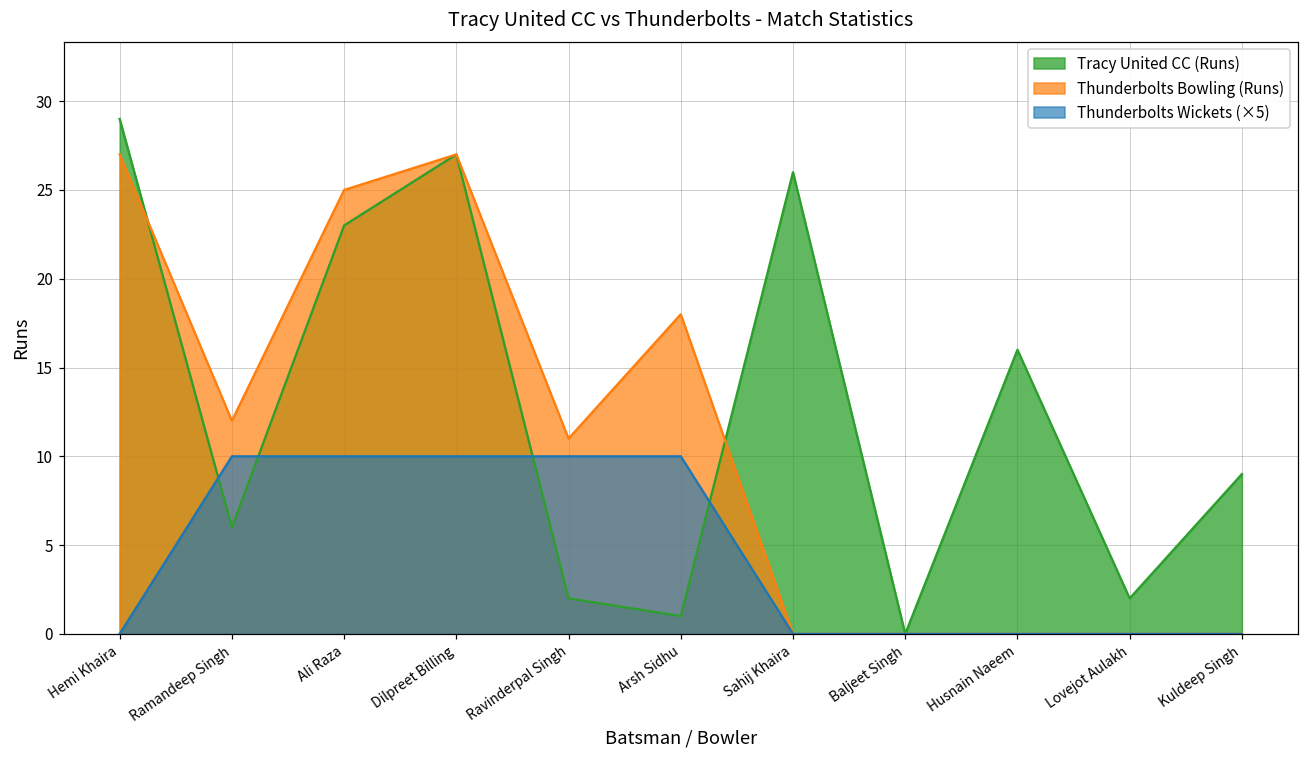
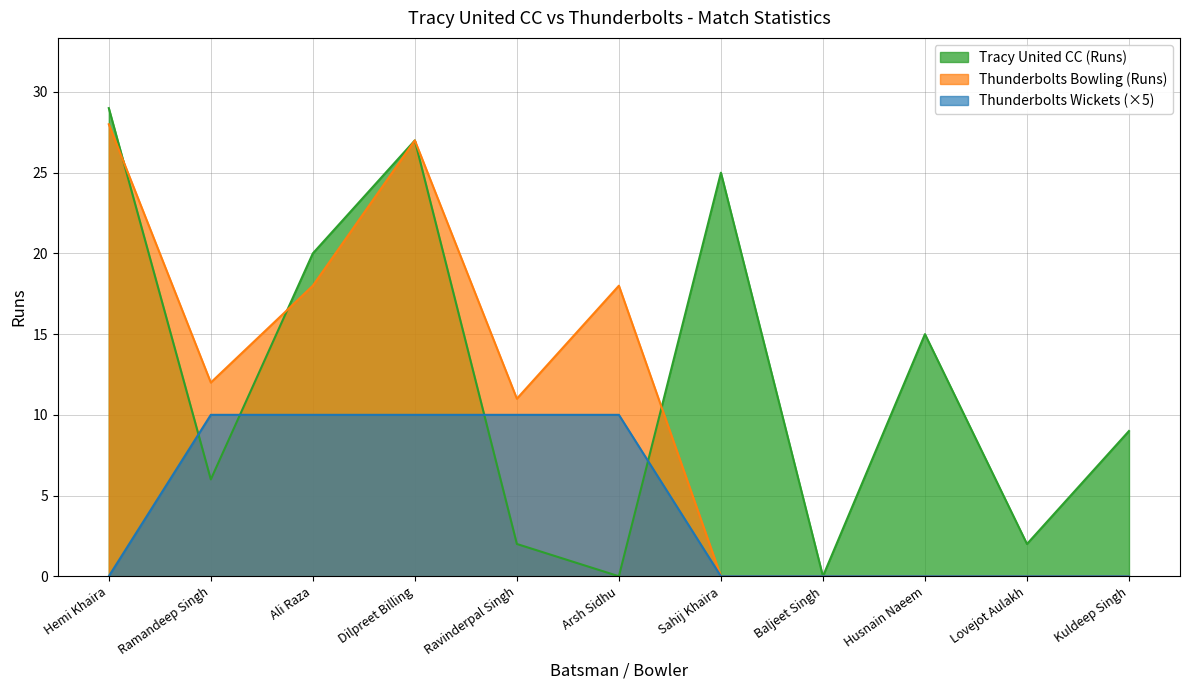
  {
    "Tracy United CC (Runs)": {
      "Hemi Khaira": 29,
      "Ramandeep Singh": 6,
-     "Ali Raza": 23,
+     "Ali Raza": 20,
      "Ravinderpal Singh": 2,
-     "Arsh Sidhu": 1,
-     "Sahij Khaira": 26,
-     "Husnain Naeem": 16,
+     "Arsh Sidhu": 0,
+     "Sahij Khaira": 25,
+     "Husnain Naeem": 15,
      "Lovejot Aulakh": 2,
      "Kuldeep Singh": 9
    },
    "Thunderbolts Bowling (Runs)": {
-     "Hemi Khaira": 27,
+     "Hemi Khaira": 28,
      "Ramandeep Singh": 12,
-     "Ali Raza": 25,
+     "Ali Raza": 18,
      "Ravinderpal Singh": 11,
      "Arsh Sidhu": 18
    },
    "Thunderbolts Wickets (×5)": {
      "Hemi Khaira": 0,
      "Ramandeep Singh": 10,
      "Ali Raza": 10,
      "Dilpreet Billing": 10,
      "Ravinderpal Singh": 10,
      "Arsh Sidhu": 10
    }
  }
